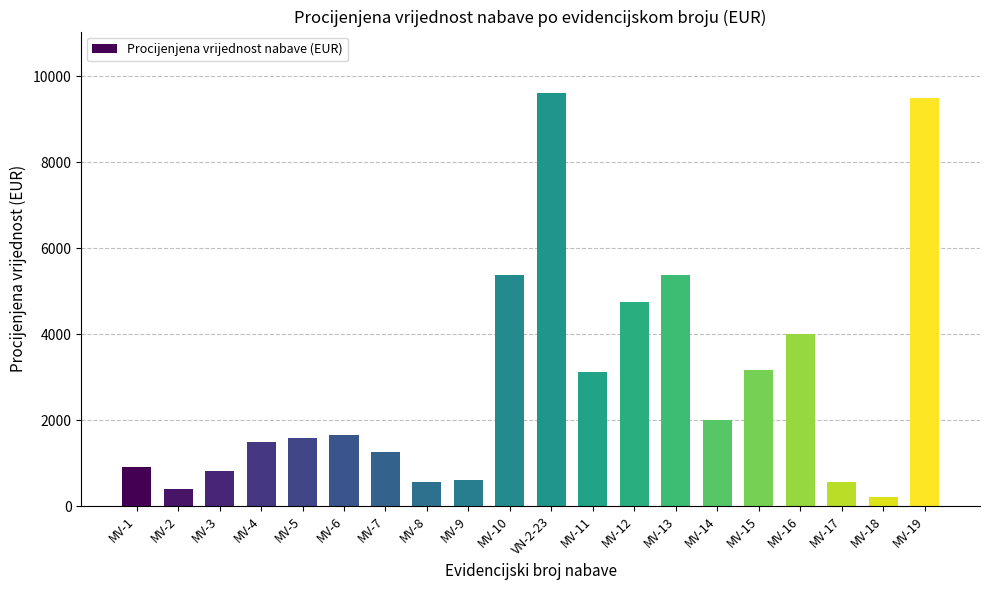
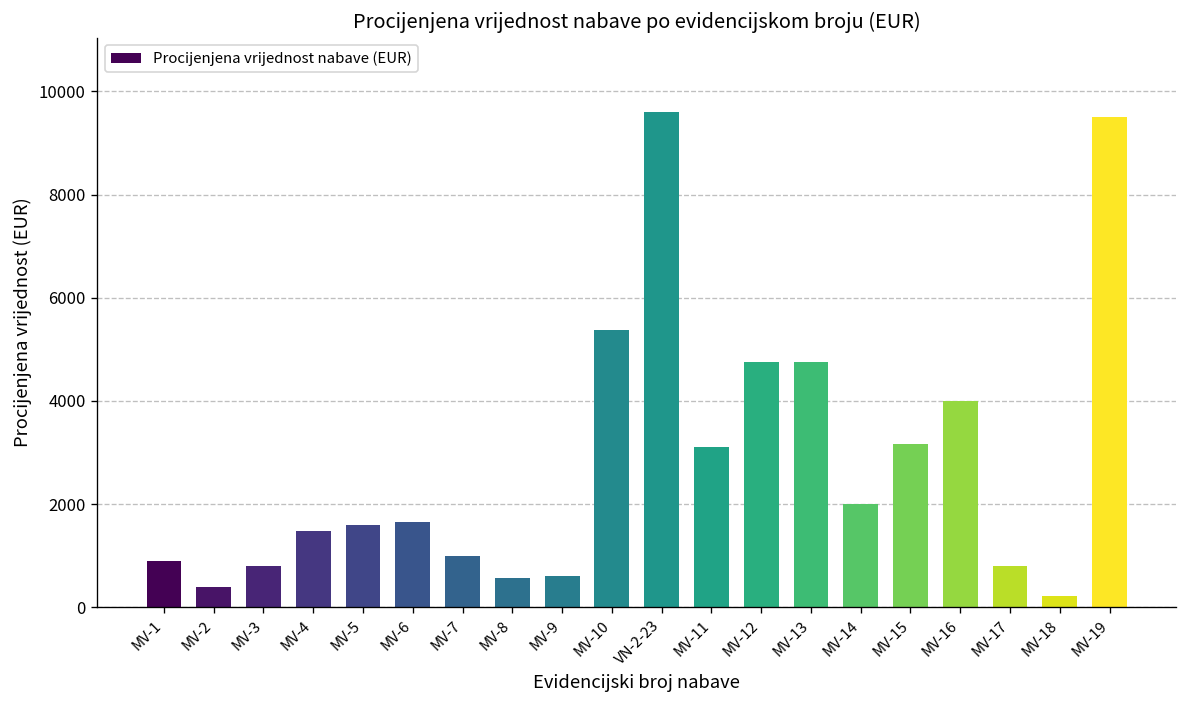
  {
    "MV-1": 900,
    "MV-2": 400,
    "MV-3": 800,
    "MV-4": 1500,
    "MV-5": 1600,
    "MV-6": 1700,
-   "MV-7": 1300,
+   "MV-7": 1000,
    "MV-8": 600,
    "MV-9": 600,
    "MV-10": 5400,
    "VN-2-23": 9600,
    "MV-11": 3100,
    "MV-12": 4800,
-   "MV-13": 5400,
+   "MV-13": 4800,
    "MV-14": 2000,
    "MV-15": 3200,
    "MV-16": 4000,
-   "MV-17": 600,
+   "MV-17": 800,
    "MV-18": 200,
    "MV-19": 9500
  }
